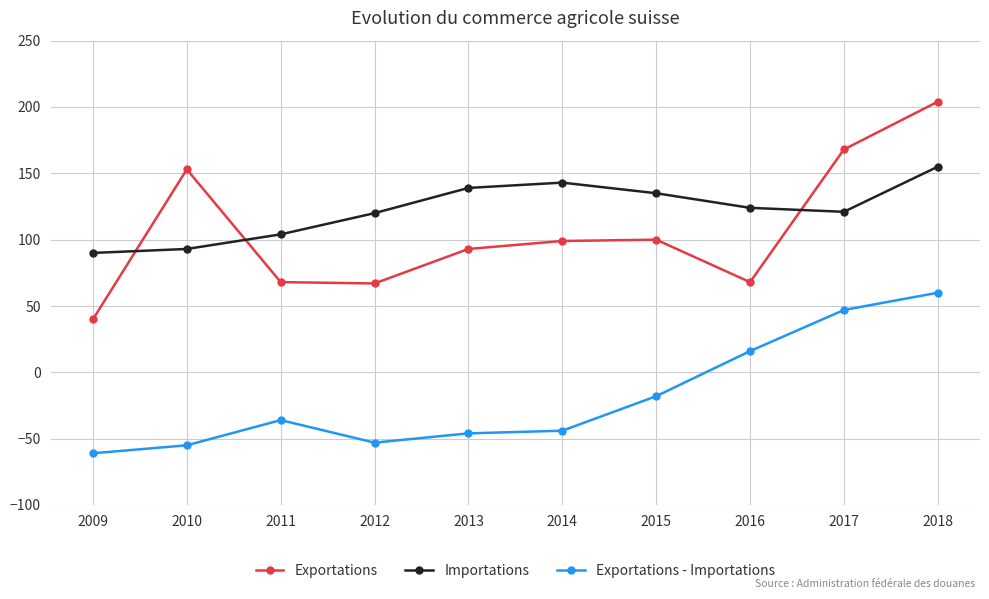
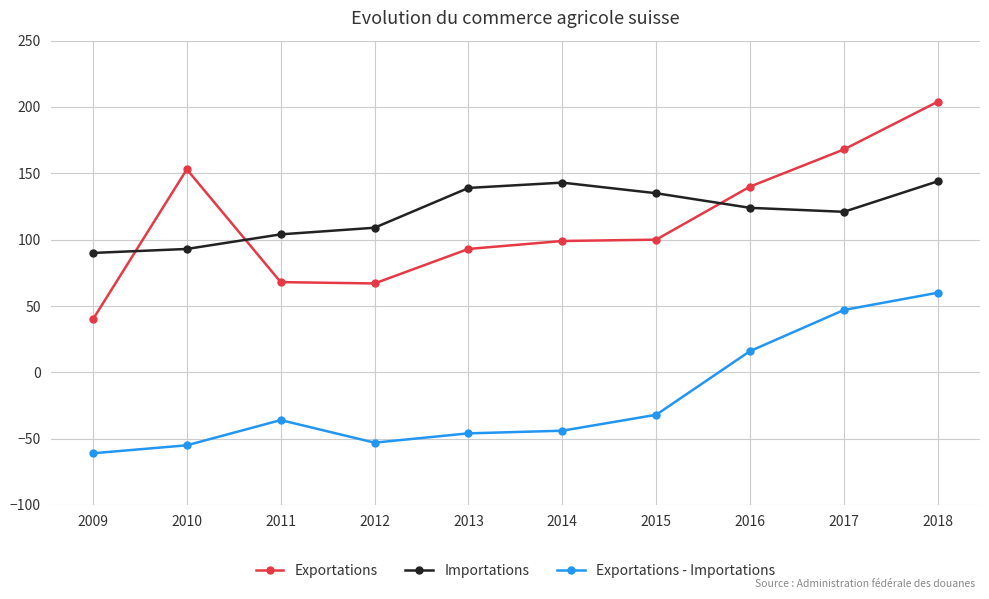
  {
    "Exportations": {
      "2009": 40,
      "2010": 153,
      "2011": 68,
      "2012": 67,
      "2013": 93,
      "2014": 99,
      "2015": 100,
-     "2016": 68,
+     "2016": 140,
      "2017": 168,
      "2018": 204
    },
    "Importations": {
      "2009": 90,
      "2010": 93,
      "2011": 104,
-     "2012": 120,
+     "2012": 109,
      "2013": 139,
      "2014": 143,
      "2015": 135,
      "2016": 124,
      "2017": 121,
-     "2018": 155
+     "2018": 144
    },
    "Exportations - Importations": {
      "2009": -61,
      "2010": -55,
      "2011": -36,
      "2012": -53,
      "2013": -46,
      "2014": -44,
-     "2015": -18,
+     "2015": -32,
      "2016": 16,
      "2017": 47,
      "2018": 60
    }
  }
